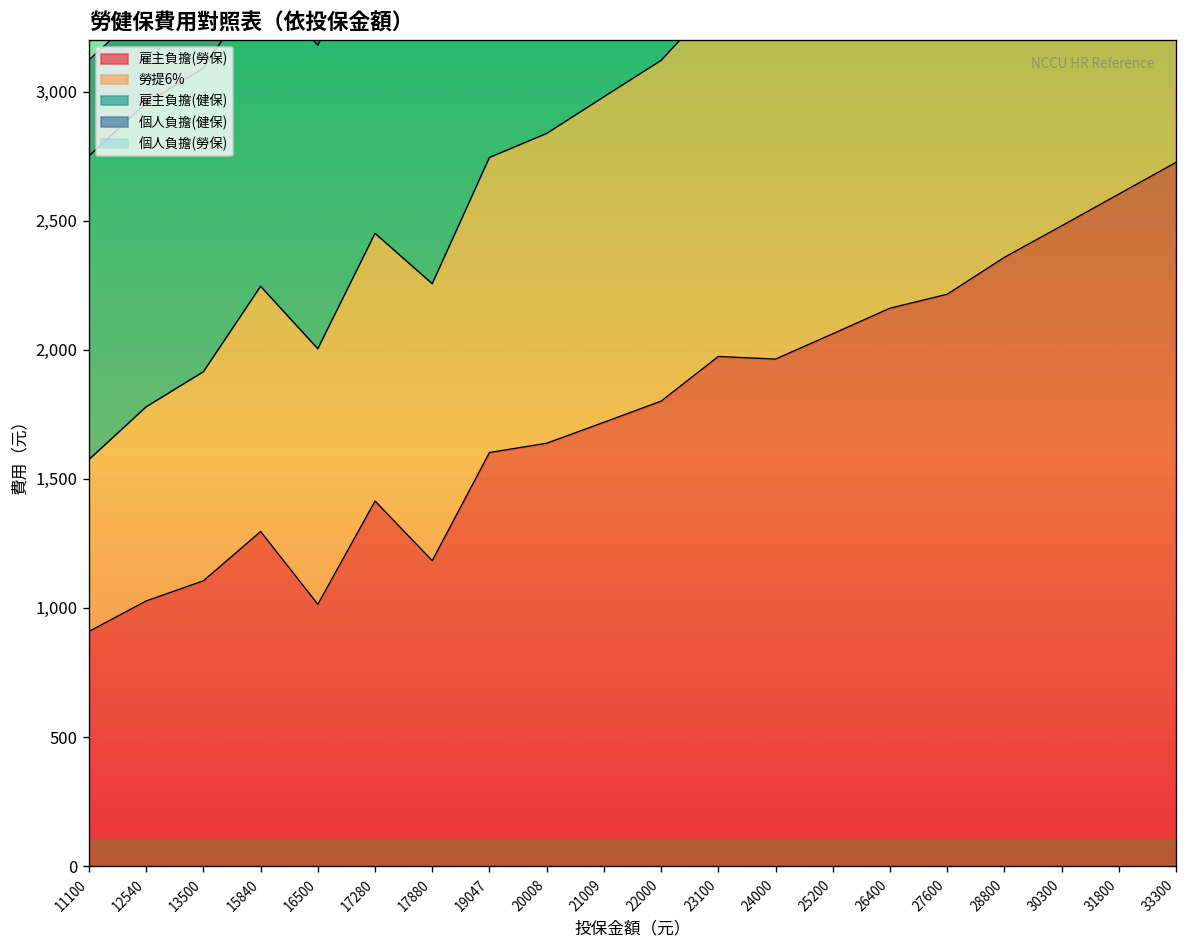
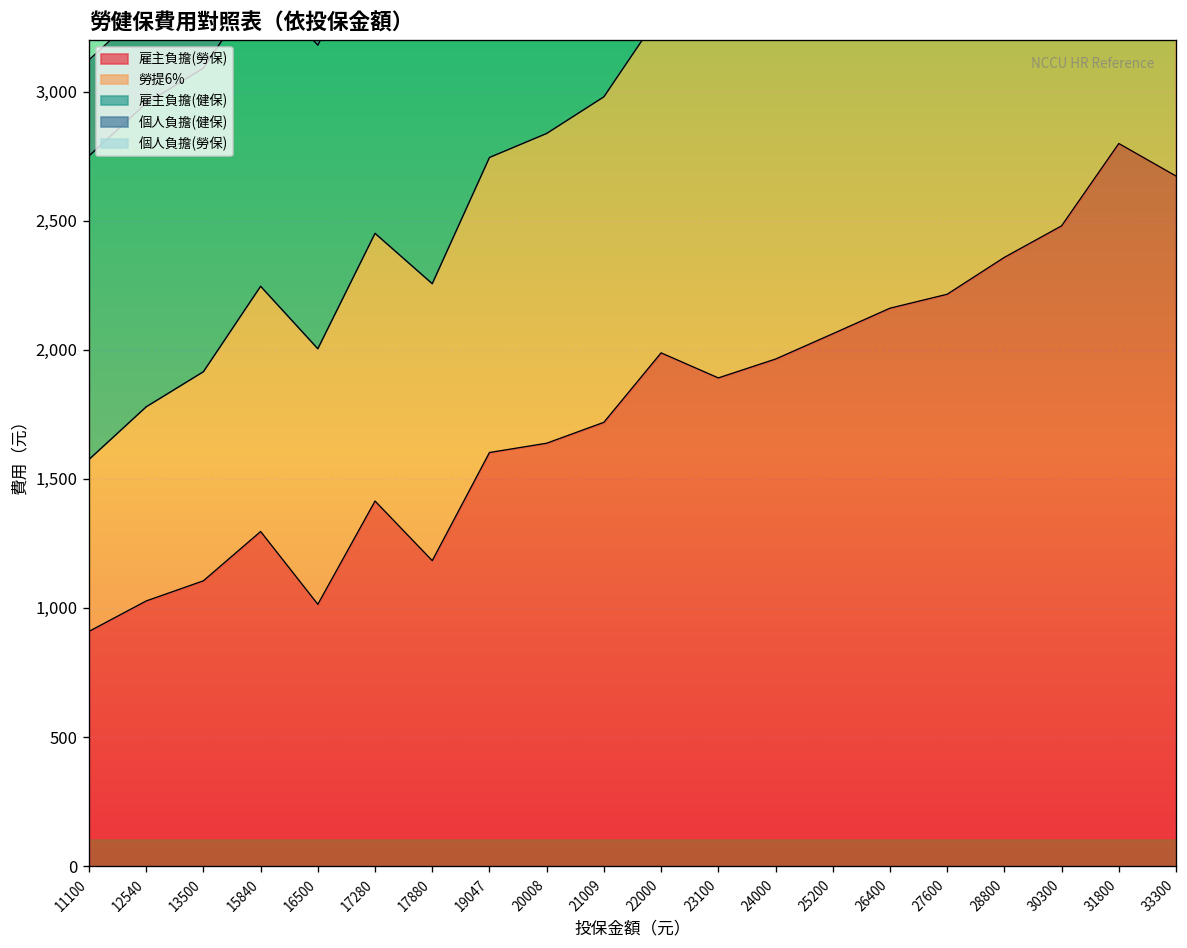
  {
    "雇主負擔(勞保)": {
      "11100": "910",
      "12540": "1,030",
      "13500": "1,110",
      "15840": "1,300",
      "16500": "1,010",
      "17280": "1,410",
      "17880": "1,180",
      "19047": "1,600",
      "20008": "1,640",
      "21009": "1,720",
-     "22000": "1,800",
-     "23100": "1,970",
+     "22000": "1,990",
+     "23100": "1,890",
      "24000": "1,960",
      "25200": "2,060",
      "26400": "2,160",
      "27600": "2,220",
      "28800": "2,360",
      "30300": "2,480",
-     "31800": "2,600",
-     "33300": "2,730"
+     "31800": "2,800",
+     "33300": "2,670"
    },
    "勞提6%": {
      "11100": "670",
      "12540": "750",
      "13500": "810",
      "15840": "950",
      "16500": "990",
      "17280": "1,040",
      "17880": "1,070",
      "19047": "1,140",
      "20008": "1,200",
      "21009": "1,260"
    }
  }
